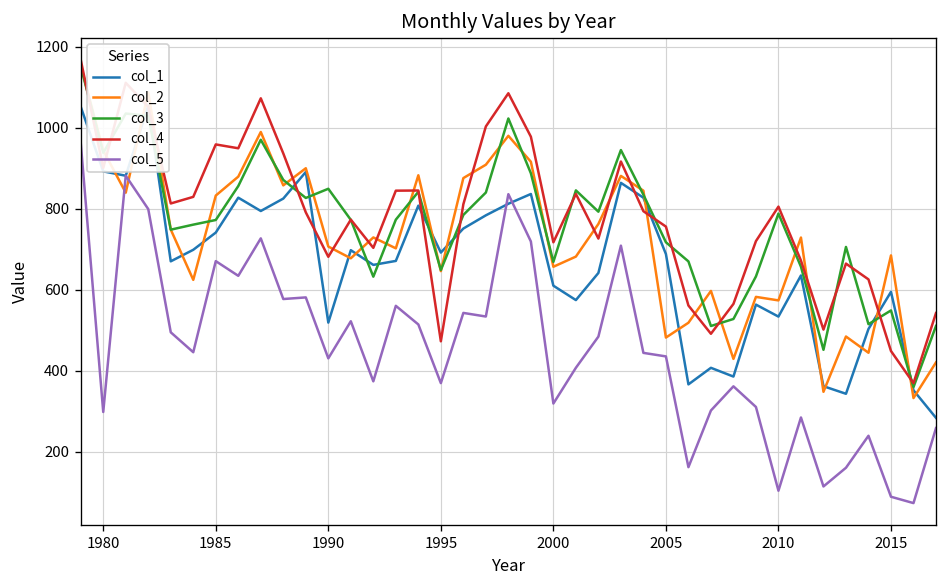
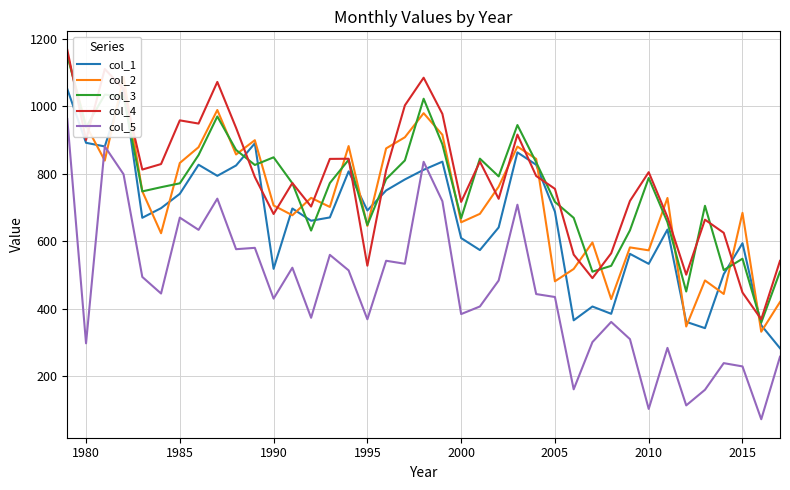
  {
    "col_1": {
      "1980": 890,
      "1985": 740,
      "1990": 520,
      "1995": 690,
      "2000": 610,
      "2005": 690,
      "2010": 530,
      "2015": 590
    },
    "col_2": {
      "1985": 830,
      "1990": 710,
      "2000": 660,
      "2005": 480,
      "2010": 570,
      "2015": 680
    },
    "col_3": {
      "1985": 770,
      "1990": 850,
      "2000": 670,
      "2005": 720,
      "2010": 790,
      "2015": 550
    },
    "col_4": {
      "1980": 900,
      "1985": 960,
      "1990": 680,
-     "1995": 470,
+     "1995": 530,
      "2000": 720,
      "2005": 760,
      "2010": 800,
      "2015": 450
    },
    "col_5": {
      "1980": 300,
      "1985": 670,
      "1990": 430,
      "1995": 370,
-     "2000": 320,
+     "2000": 380,
      "2005": 430,
      "2010": 100,
-     "2015": 90
+     "2015": 230
    }
  }
